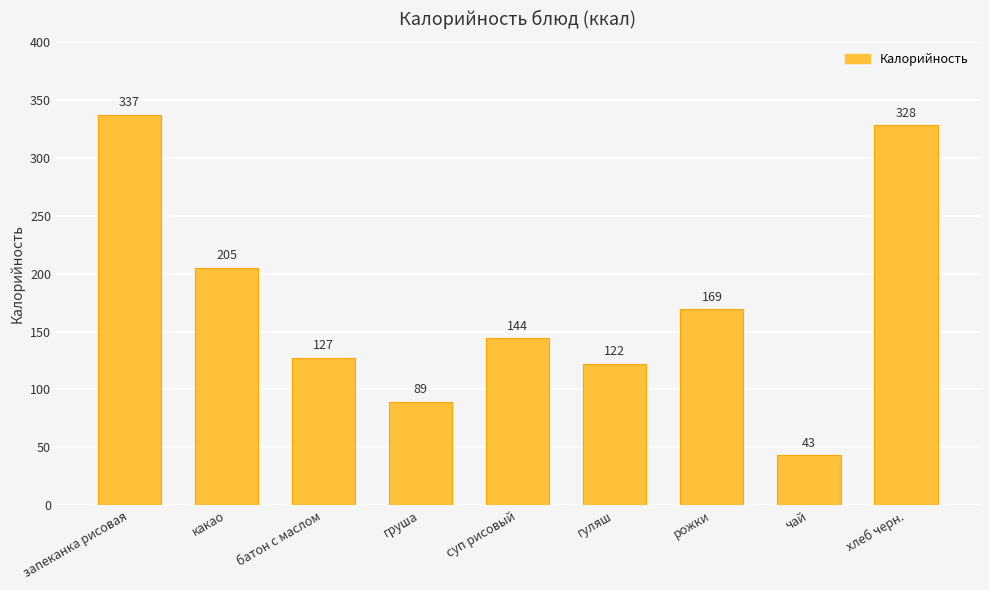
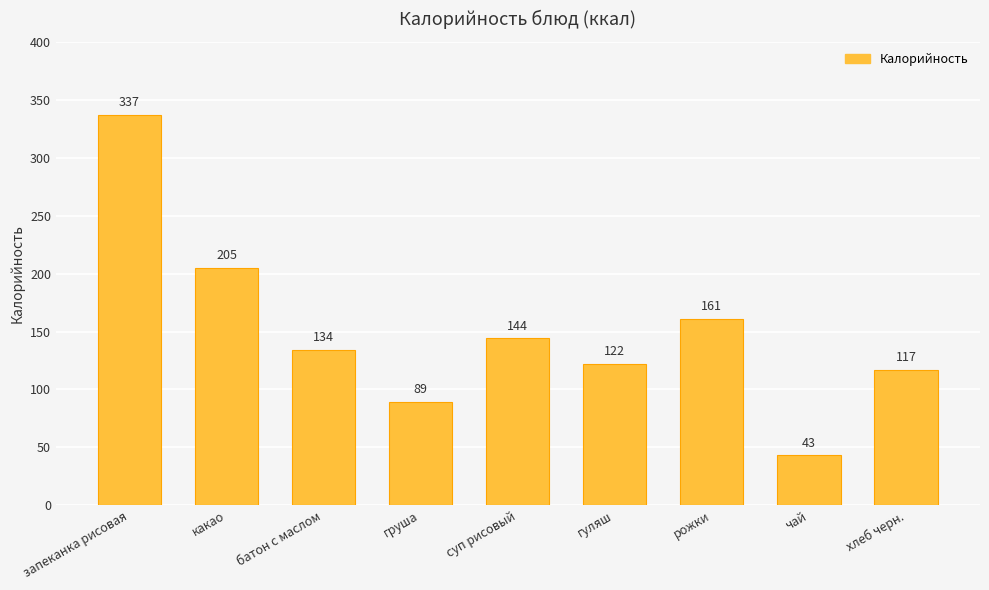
  {
    "запеканка рисовая": 337,
    "какао": 205,
-   "батон с маслом": 127,
+   "батон с маслом": 134,
    "груша": 89,
    "суп рисовый": 144,
    "гуляш": 122,
-   "рожки": 169,
+   "рожки": 161,
    "чай": 43,
-   "хлеб черн.": 328
+   "хлеб черн.": 117
  }
